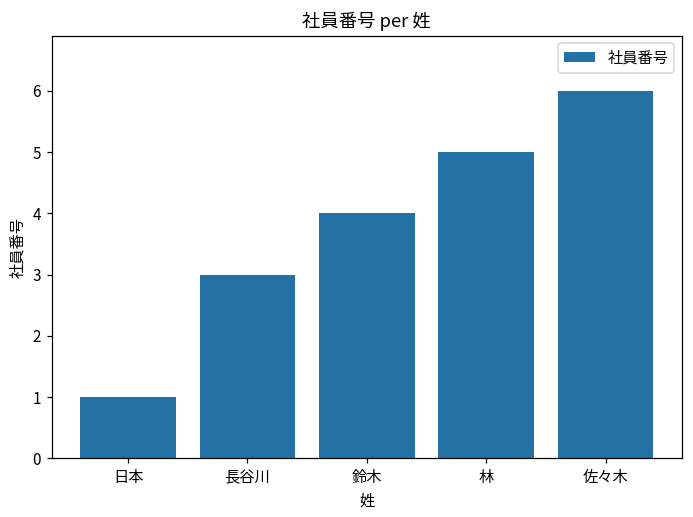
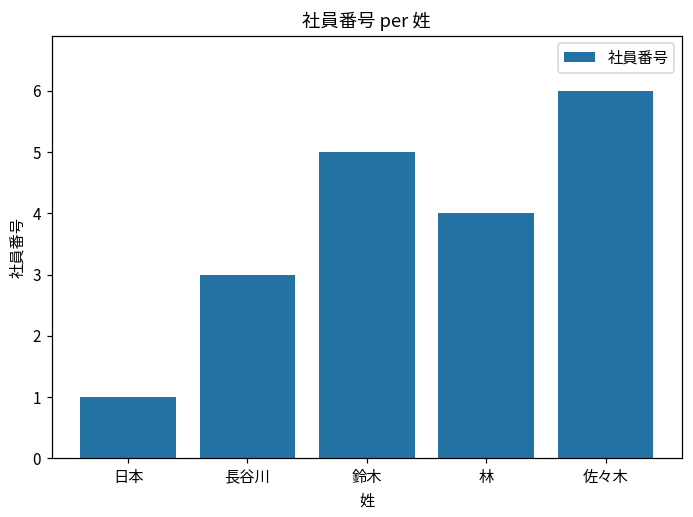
  {
    "日本": 1,
    "長谷川": 3,
-   "鈴木": 4,
-   "林": 5,
+   "鈴木": 5,
+   "林": 4,
    "佐々木": 6
  }
